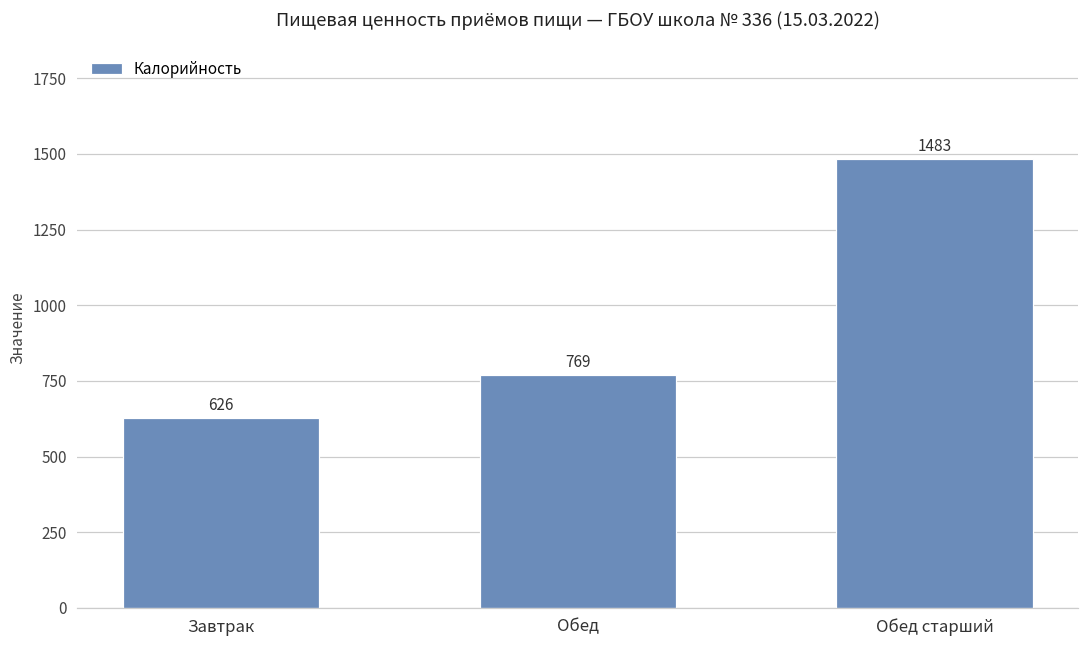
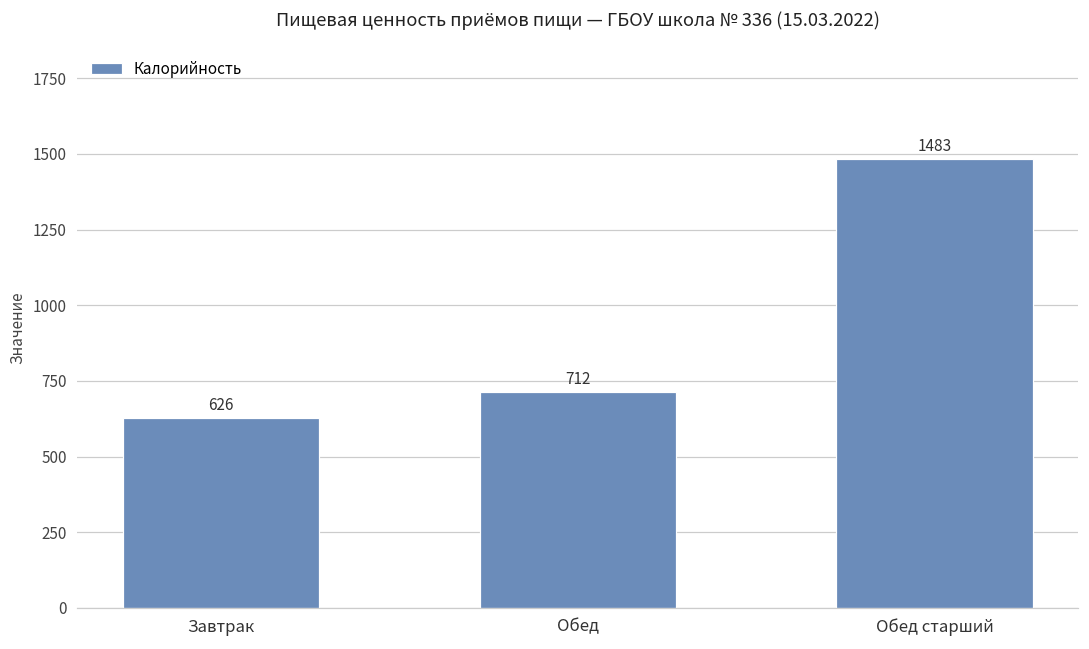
  {
    "Завтрак": 626,
-   "Обед": 769,
+   "Обед": 712,
    "Обед старший": 1483
  }
